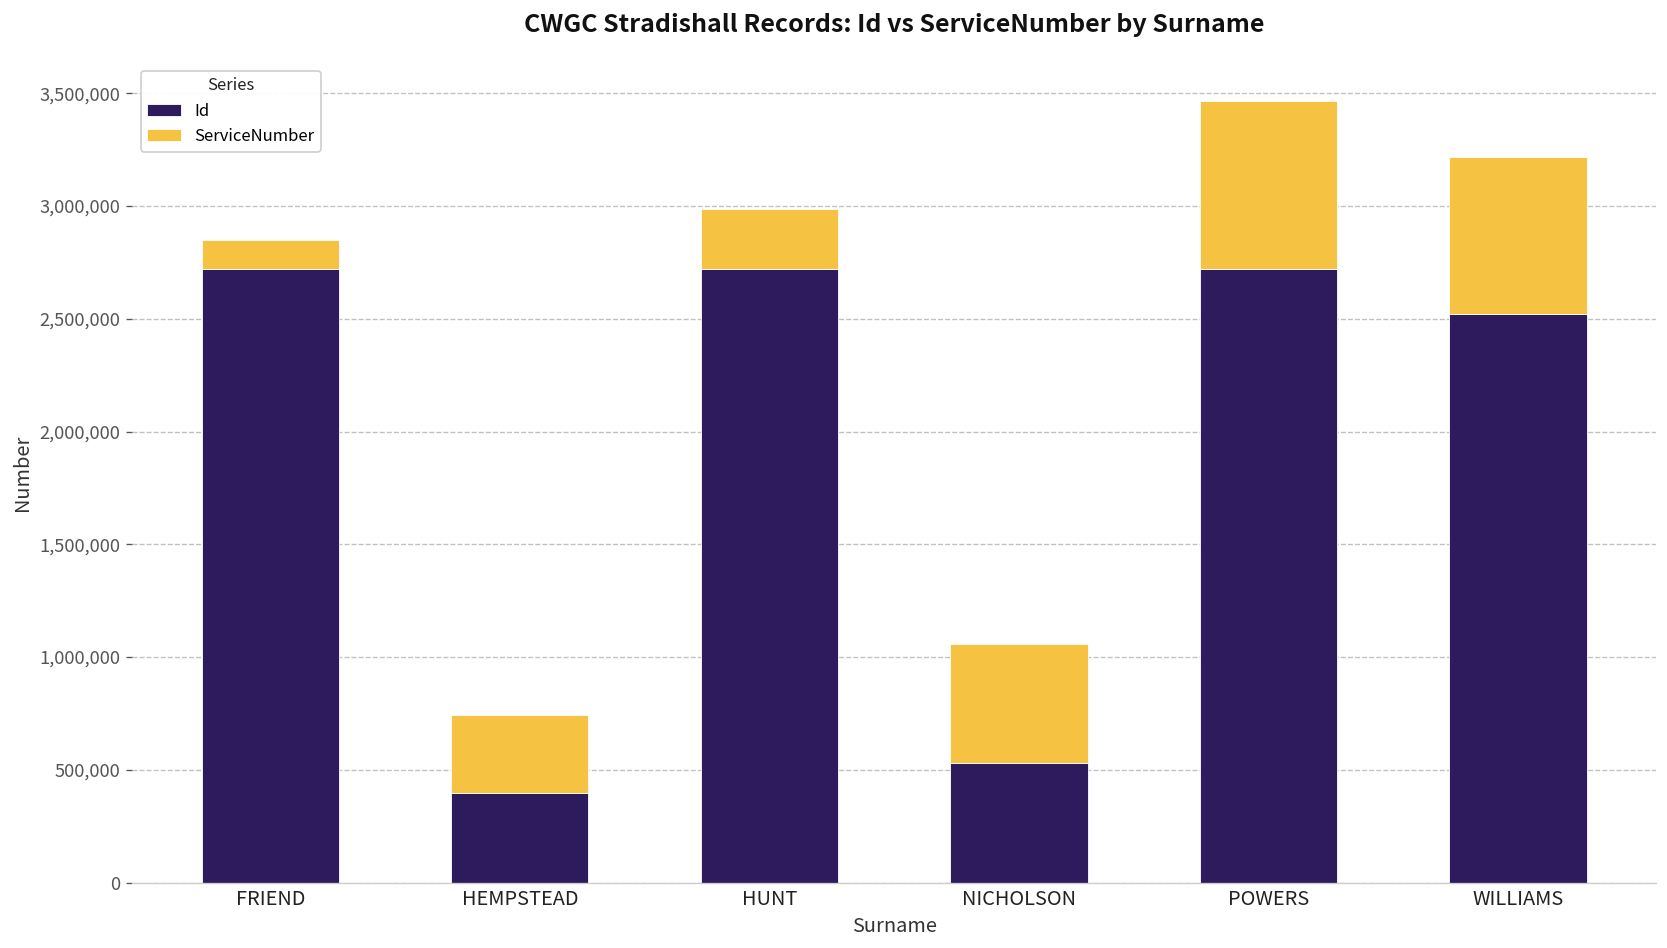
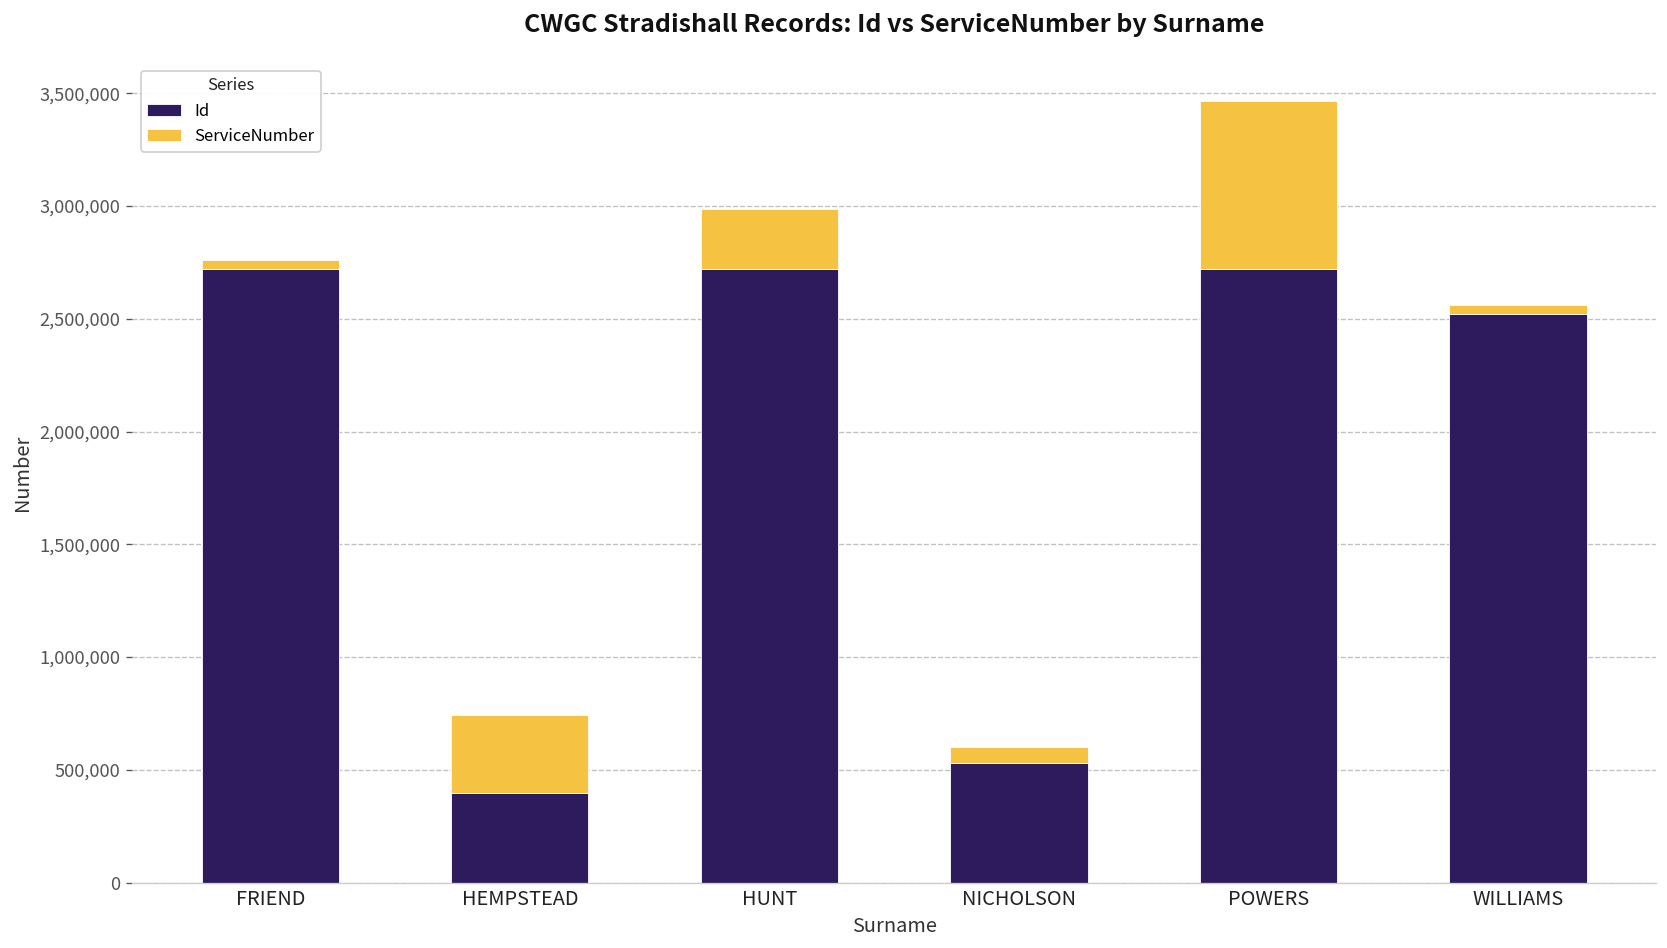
  {
    "Id": {
      "FRIEND": "2,720,000",
      "HEMPSTEAD": "400,000",
      "HUNT": "2,720,000",
      "NICHOLSON": "530,000",
      "POWERS": "2,720,000",
      "WILLIAMS": "2,520,000"
    },
    "ServiceNumber": {
-     "FRIEND": "130,000",
+     "FRIEND": "40,000",
      "HEMPSTEAD": "340,000",
      "HUNT": "260,000",
-     "NICHOLSON": "530,000",
+     "NICHOLSON": "70,000",
      "POWERS": "740,000",
-     "WILLIAMS": "700,000"
+     "WILLIAMS": "40,000"
    }
  }
